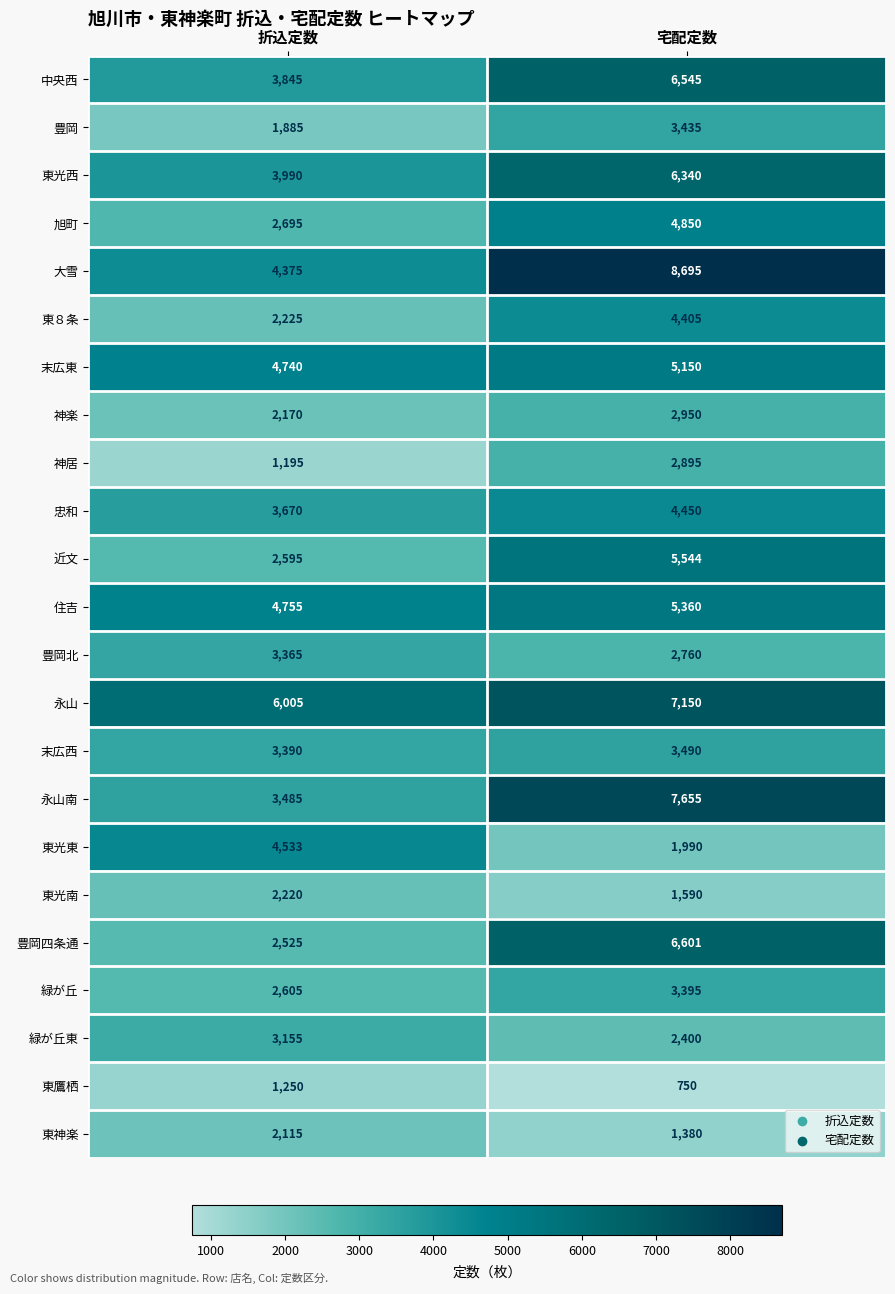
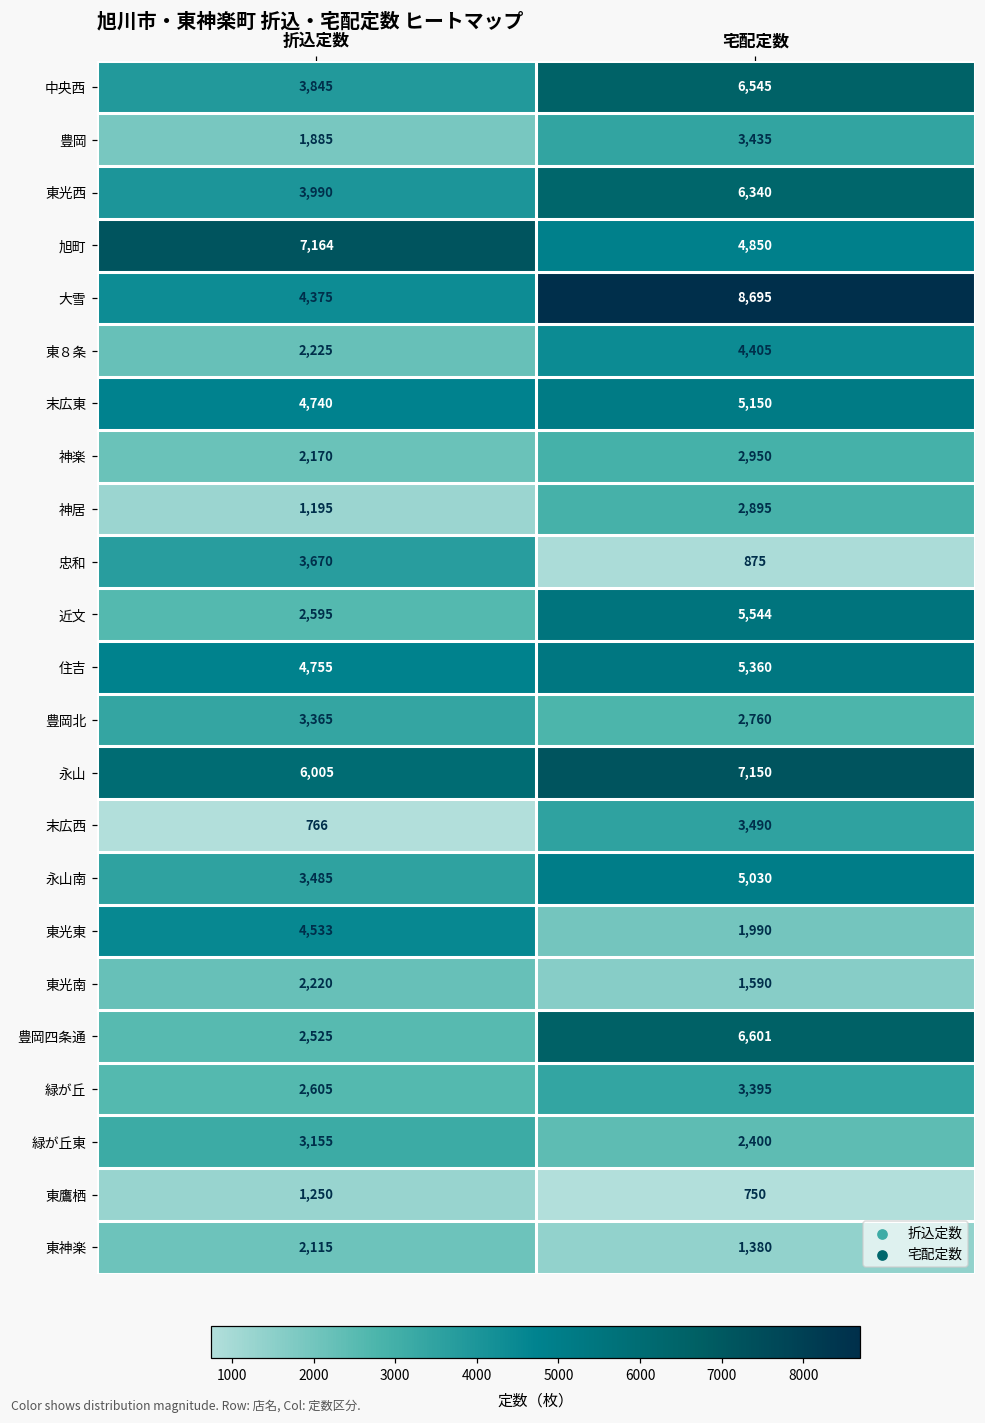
  {
    "中央西": {
      "折込定数": "3,845",
      "宅配定数": "6,545"
    },
    "豊岡": {
      "折込定数": "1,885",
      "宅配定数": "3,435"
    },
    "東光西": {
      "折込定数": "3,990",
      "宅配定数": "6,340"
    },
    "旭町": {
-     "折込定数": "2,695",
+     "折込定数": "7,164",
      "宅配定数": "4,850"
    },
    "大雪": {
      "折込定数": "4,375",
      "宅配定数": "8,695"
    },
    "東８条": {
      "折込定数": "2,225",
      "宅配定数": "4,405"
    },
    "末広東": {
      "折込定数": "4,740",
      "宅配定数": "5,150"
    },
    "神楽": {
      "折込定数": "2,170",
      "宅配定数": "2,950"
    },
    "神居": {
      "折込定数": "1,195",
      "宅配定数": "2,895"
    },
    "忠和": {
      "折込定数": "3,670",
-     "宅配定数": "4,450"
+     "宅配定数": "875"
    },
    "近文": {
      "折込定数": "2,595",
      "宅配定数": "5,544"
    },
    "住吉": {
      "折込定数": "4,755",
      "宅配定数": "5,360"
    },
    "豊岡北": {
      "折込定数": "3,365",
      "宅配定数": "2,760"
    },
    "永山": {
      "折込定数": "6,005",
      "宅配定数": "7,150"
    },
    "末広西": {
-     "折込定数": "3,390",
+     "折込定数": "766",
      "宅配定数": "3,490"
    },
    "永山南": {
      "折込定数": "3,485",
-     "宅配定数": "7,655"
+     "宅配定数": "5,030"
    },
    "東光東": {
      "折込定数": "4,533",
      "宅配定数": "1,990"
    },
    "東光南": {
      "折込定数": "2,220",
      "宅配定数": "1,590"
    },
    "豊岡四条通": {
      "折込定数": "2,525",
      "宅配定数": "6,601"
    },
    "緑が丘": {
      "折込定数": "2,605",
      "宅配定数": "3,395"
    },
    "緑が丘東": {
      "折込定数": "3,155",
      "宅配定数": "2,400"
    },
    "東鷹栖": {
      "折込定数": "1,250",
      "宅配定数": "750"
    },
    "東神楽": {
      "折込定数": "2,115",
      "宅配定数": "1,380"
    }
  }
